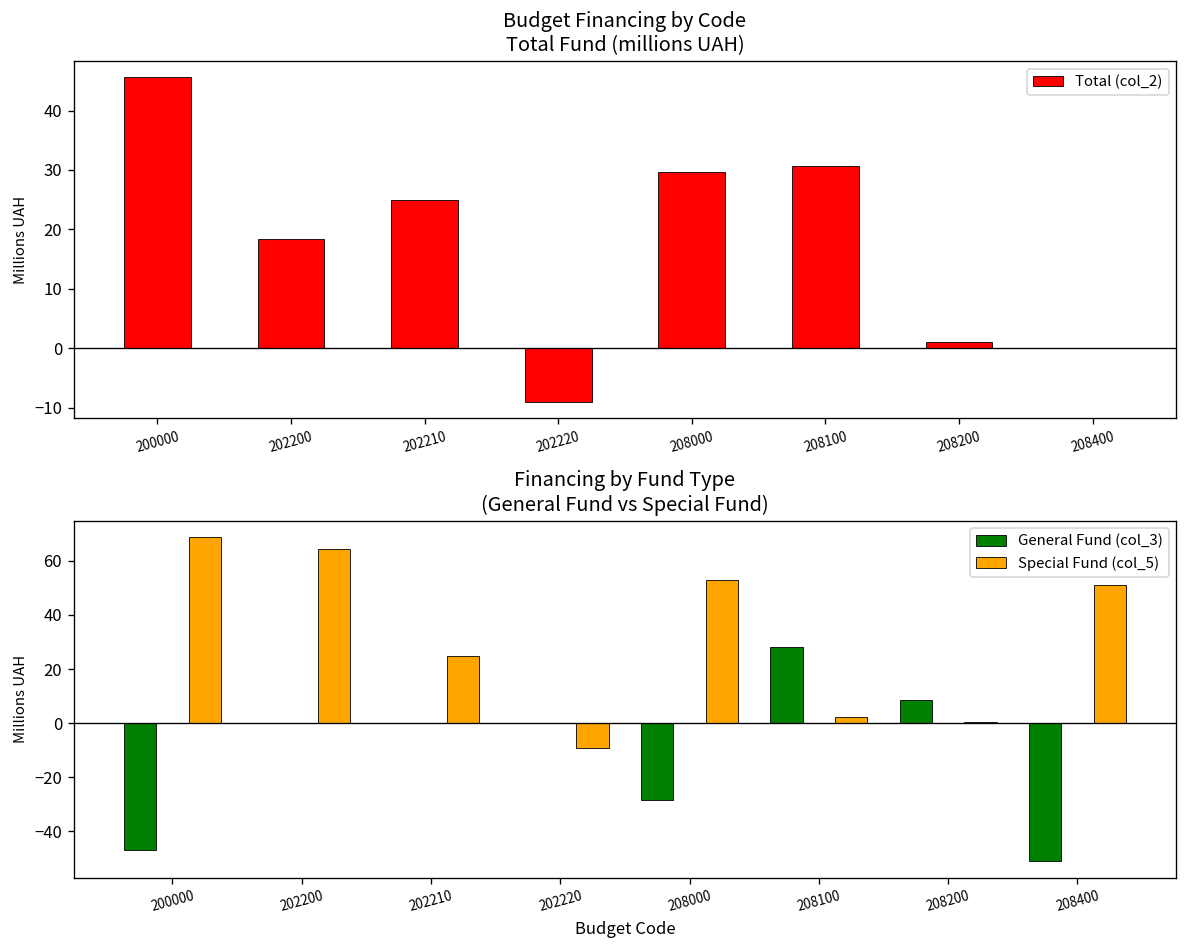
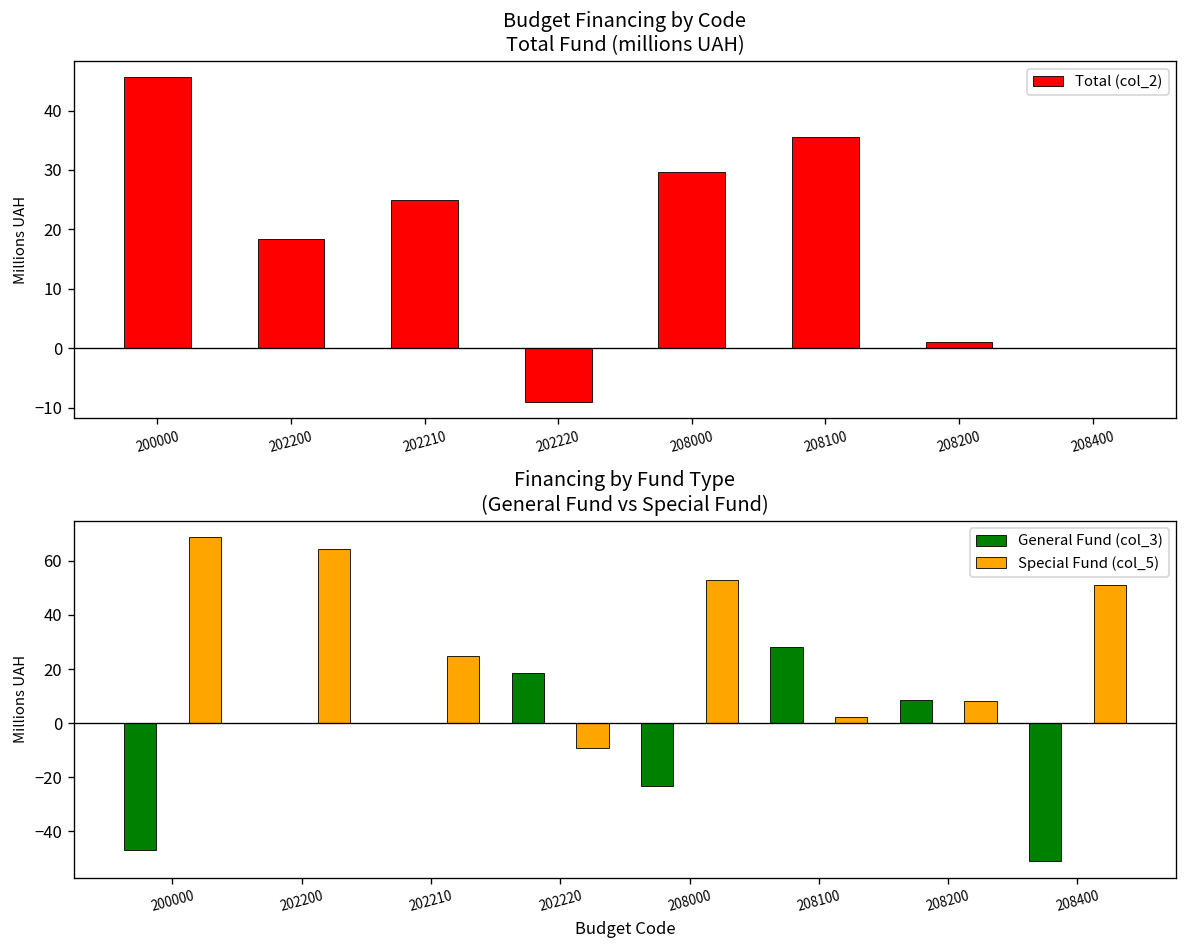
  {
    "Budget Financing by Code Total Fund (millions UAH)": {
      "200000": 46,
      "202200": 18,
      "202210": 25,
      "202220": -9,
      "208000": 30,
-     "208100": 31,
+     "208100": 35,
      "208200": 1,
      "208400": 0
    },
    "Financing by Fund Type (General Fund vs Special Fund)": {
      "General Fund (col_3)": {
        "200000": -47,
        "202200": 0,
        "202210": 0,
-       "202220": 0,
-       "208000": -28,
+       "202220": 19,
+       "208000": -23,
        "208100": 28,
        "208200": 9,
        "208400": -51
      },
      "Special Fund (col_5)": {
        "200000": 69,
        "202200": 64,
        "202210": 25,
        "202220": -9,
        "208000": 53,
        "208100": 2,
-       "208200": 1,
+       "208200": 8,
        "208400": 51
      }
    }
  }
